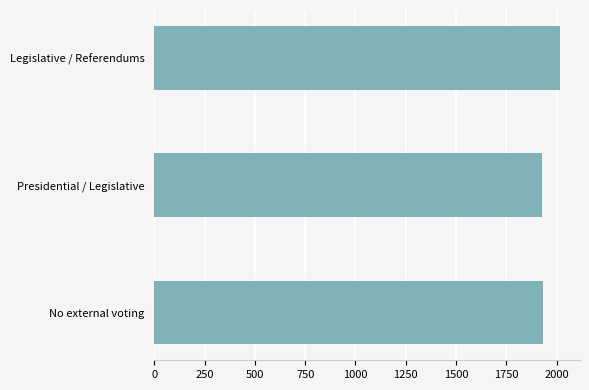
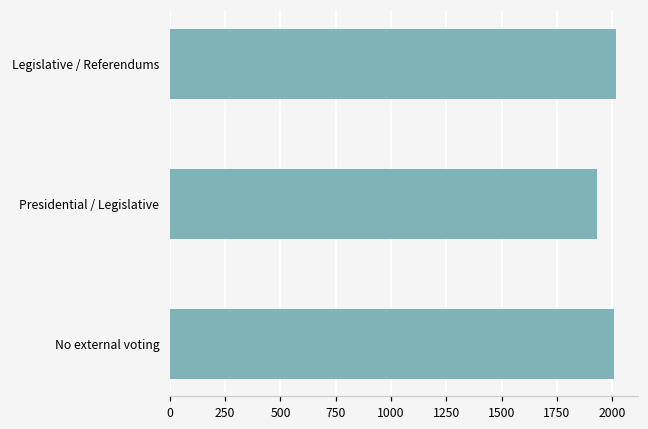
  {
    "Legislative / Referendums": 2020,
    "Presidential / Legislative": 1930,
-   "No external voting": 1930
+   "No external voting": 2010
  }
